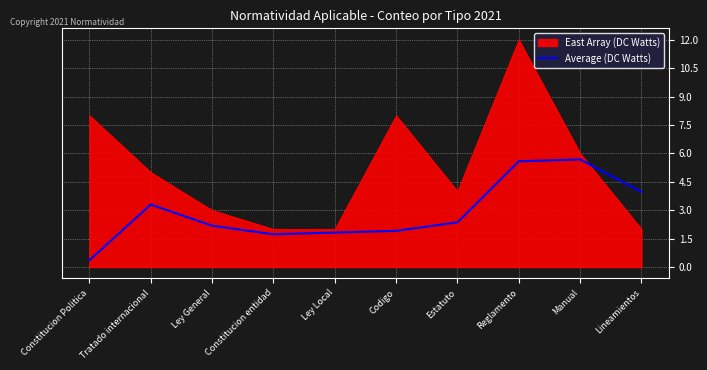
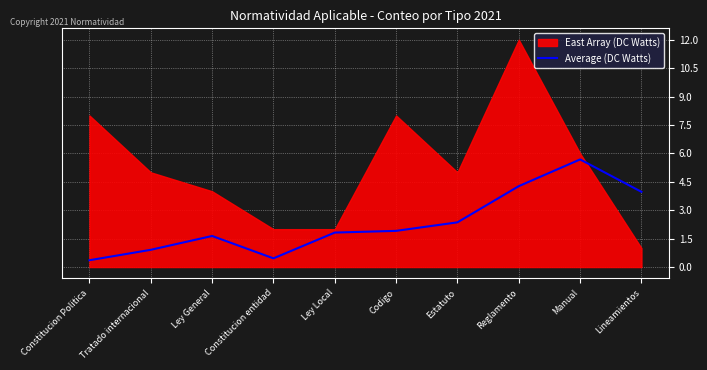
  {
    "Average (DC Watts)": {
      "Constitucion Politica": 0.4,
-     "Tratado internacional": 3.3,
-     "Ley General": 2.2,
-     "Constitucion entidad": 1.7,
+     "Tratado internacional": 0.9,
+     "Ley General": 1.6,
+     "Constitucion entidad": 0.5,
      "Ley Local": 1.8,
      "Codigo": 1.9,
      "Estatuto": 2.4,
-     "Reglamento": 5.6,
+     "Reglamento": 4.3,
      "Manual": 5.7,
      "Lineamientos": 4.0
    },
    "East Array (DC Watts)": {
      "Constitucion Politica": 8,
      "Tratado internacional": 5,
-     "Ley General": 3,
+     "Ley General": 4,
      "Constitucion entidad": 2,
      "Ley Local": 2,
      "Codigo": 8,
-     "Estatuto": 4,
+     "Estatuto": 5,
      "Reglamento": 12,
      "Manual": 6,
-     "Lineamientos": 2
+     "Lineamientos": 1
    }
  }
